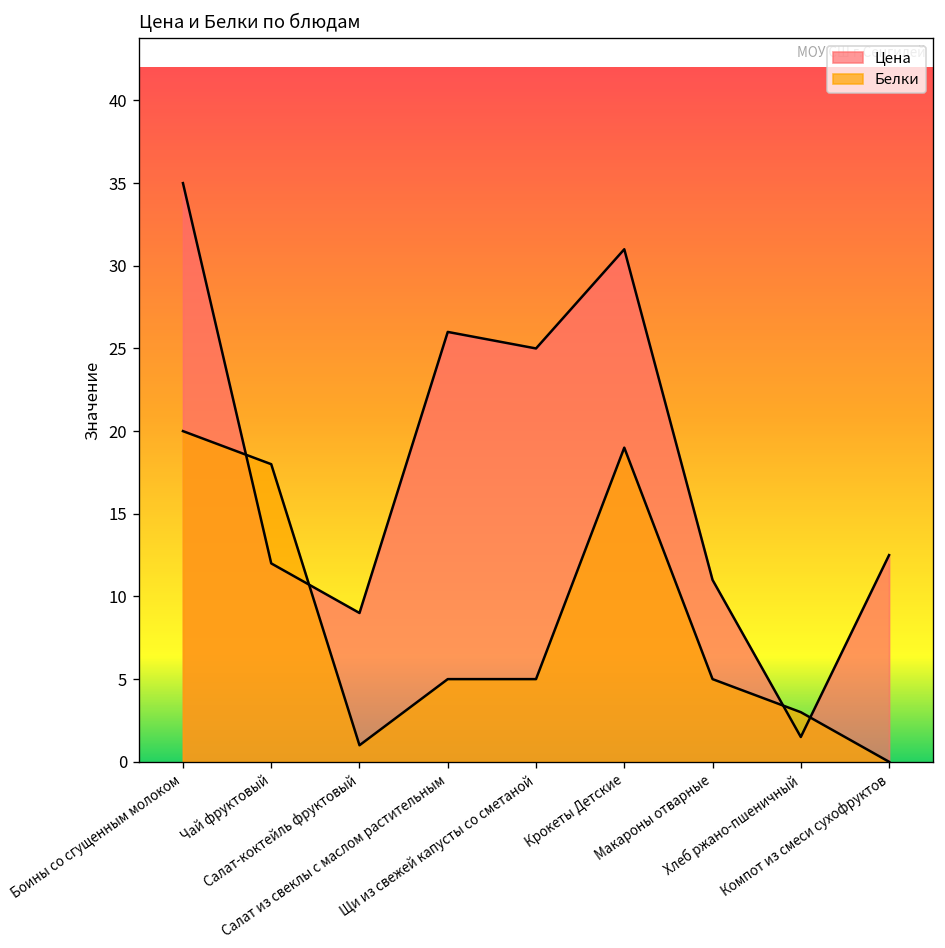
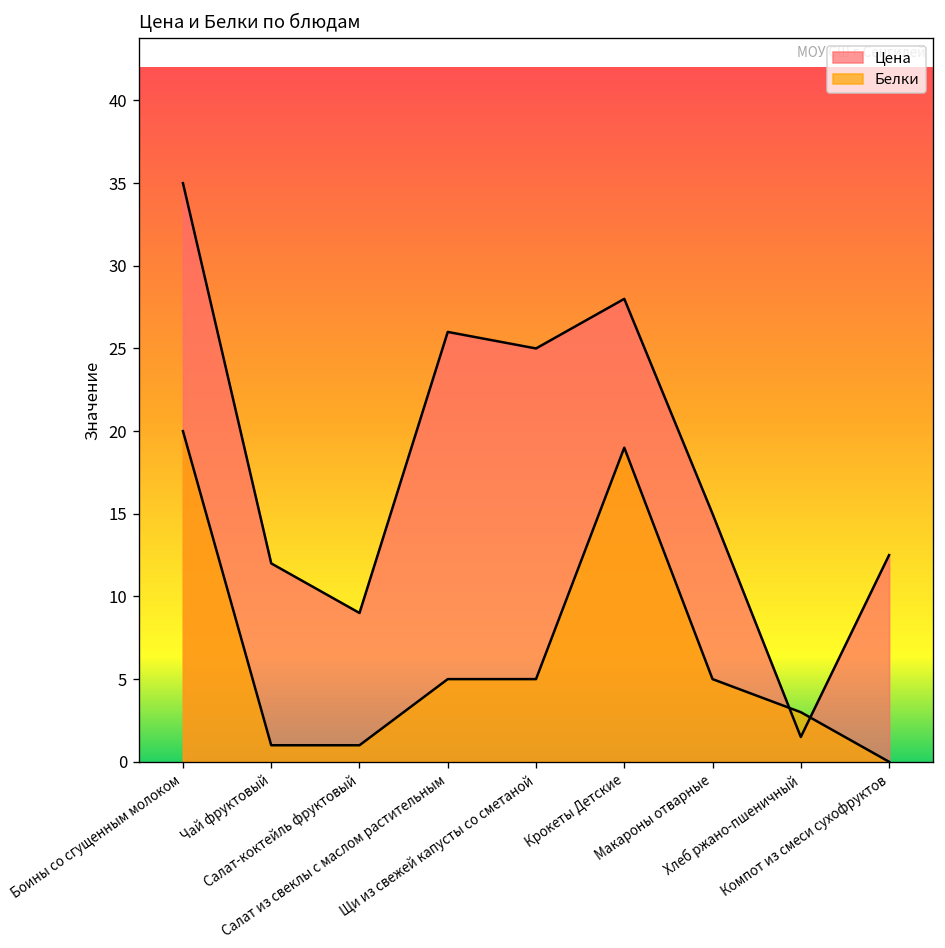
  {
    "Цена": {
      "Боины со сгущенным молоком": 35,
      "Чай фруктовый": 12,
      "Салат-коктейль фруктовый": 9,
      "Салат из свеклы с маслом растительным": 26,
      "Щи из свежей капусты со сметаной": 25,
-     "Крокеты Детские": 31,
-     "Макароны отварные": 11,
+     "Крокеты Детские": 28,
+     "Макароны отварные": 15,
      "Хлеб ржано-пшеничный": 1.5,
      "Компот из смеси сухофруктов": 12.5
    },
    "Белки": {
      "Боины со сгущенным молоком": 20,
-     "Чай фруктовый": 18,
+     "Чай фруктовый": 1,
      "Салат-коктейль фруктовый": 1,
      "Салат из свеклы с маслом растительным": 5,
      "Щи из свежей капусты со сметаной": 5,
      "Крокеты Детские": 19,
      "Макароны отварные": 5,
      "Хлеб ржано-пшеничный": 3,
      "Компот из смеси сухофруктов": 0
    }
  }
